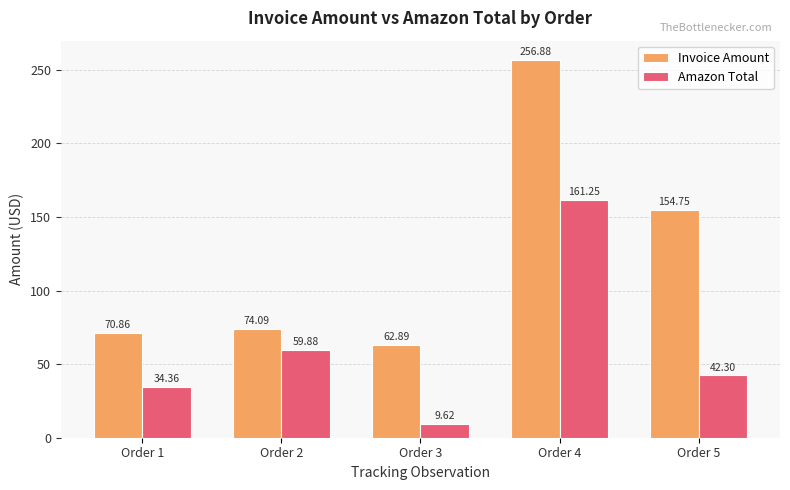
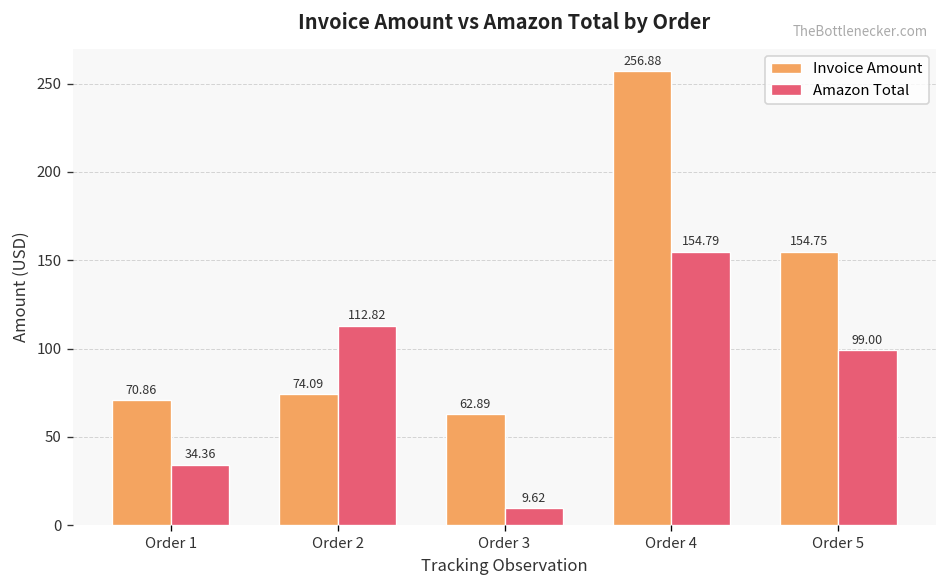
  {
    "Invoice Amount": {
      "Order 1": 70.86,
      "Order 2": 74.09,
      "Order 3": 62.89,
      "Order 4": 256.88,
      "Order 5": 154.75
    },
    "Amazon Total": {
      "Order 1": 34.36,
-     "Order 2": 59.88,
+     "Order 2": 112.82,
      "Order 3": 9.62,
-     "Order 4": 161.25,
-     "Order 5": 42.30
+     "Order 4": 154.79,
+     "Order 5": 99.00
    }
  }
